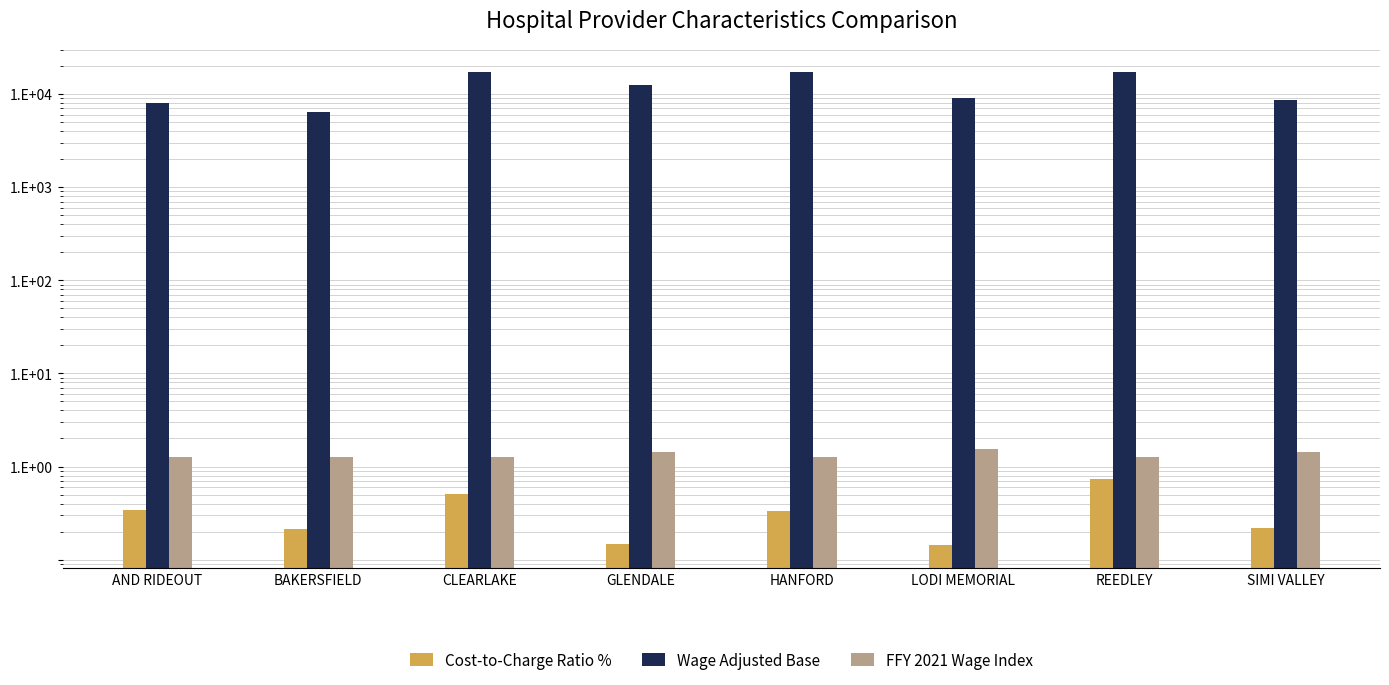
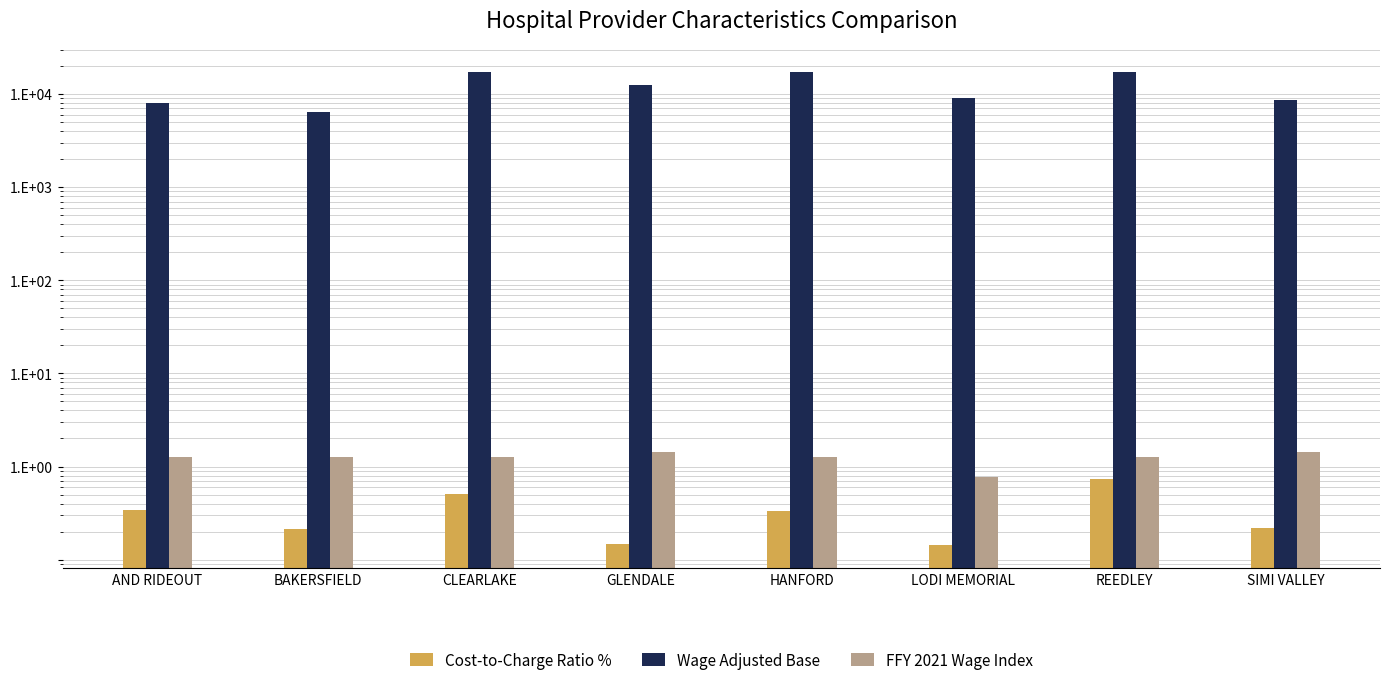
  {
    "Cost-to-Charge Ratio %": {
      "AND RIDEOUT": 0.34,
      "BAKERSFIELD": 0.2,
      "CLEARLAKE": 0.5,
      "GLENDALE": 0.15,
      "HANFORD": 0.33,
      "LODI MEMORIAL": 0.15,
      "REEDLEY": 0.7,
      "SIMI VALLEY": 0.22
    },
    "Wage Adjusted Base": {
      "AND RIDEOUT": 8000,
      "BAKERSFIELD": 6000,
      "CLEARLAKE": 17000,
      "GLENDALE": 13000,
      "HANFORD": 17000,
      "LODI MEMORIAL": 9000,
      "REEDLEY": 17000,
      "SIMI VALLEY": 9000
    },
    "FFY 2021 Wage Index": {
      "AND RIDEOUT": 1.3,
      "BAKERSFIELD": 1.3,
      "CLEARLAKE": 1.3,
      "GLENDALE": 1.4,
      "HANFORD": 1.3,
-     "LODI MEMORIAL": 1.5,
+     "LODI MEMORIAL": 0.8,
      "REEDLEY": 1.3,
      "SIMI VALLEY": 1.4
    }
  }
